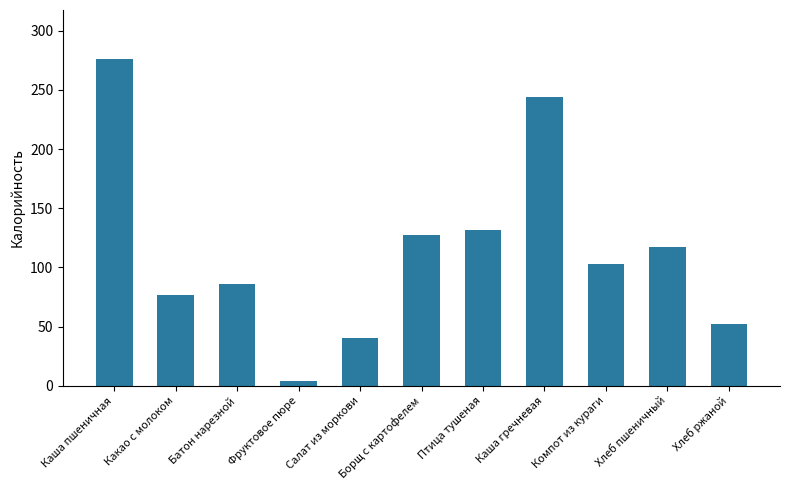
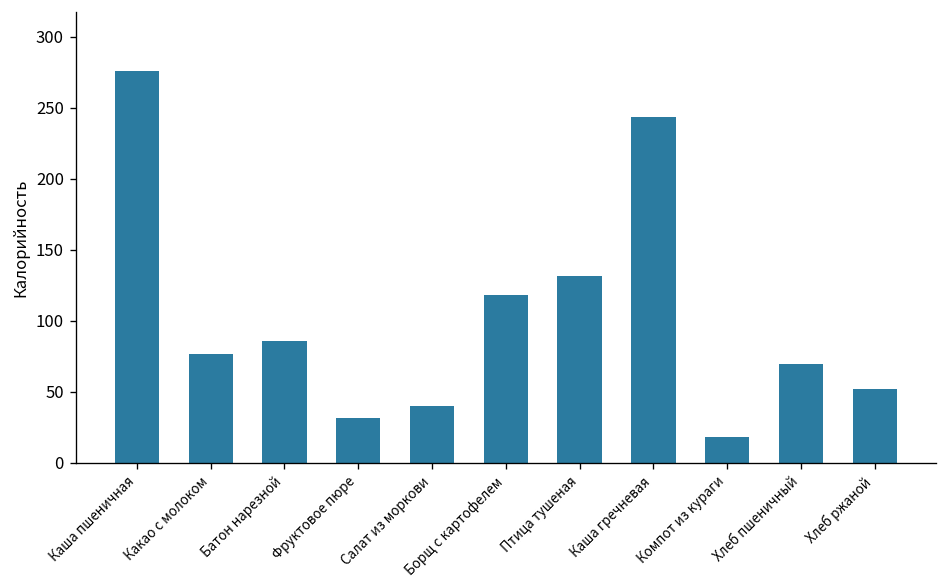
  {
    "Каша пшеничная": 276,
    "Какао с молоком": 77,
    "Батон нарезной": 86,
-   "Фруктовое пюре": 4,
+   "Фруктовое пюре": 32,
    "Салат из моркови": 40,
-   "Борщ с картофелем": 127,
+   "Борщ с картофелем": 118,
    "Птица тушеная": 132,
    "Каша гречневая": 244,
-   "Компот из кураги": 103,
-   "Хлеб пшеничный": 117,
+   "Компот из кураги": 18,
+   "Хлеб пшеничный": 70,
    "Хлеб ржаной": 52
  }
